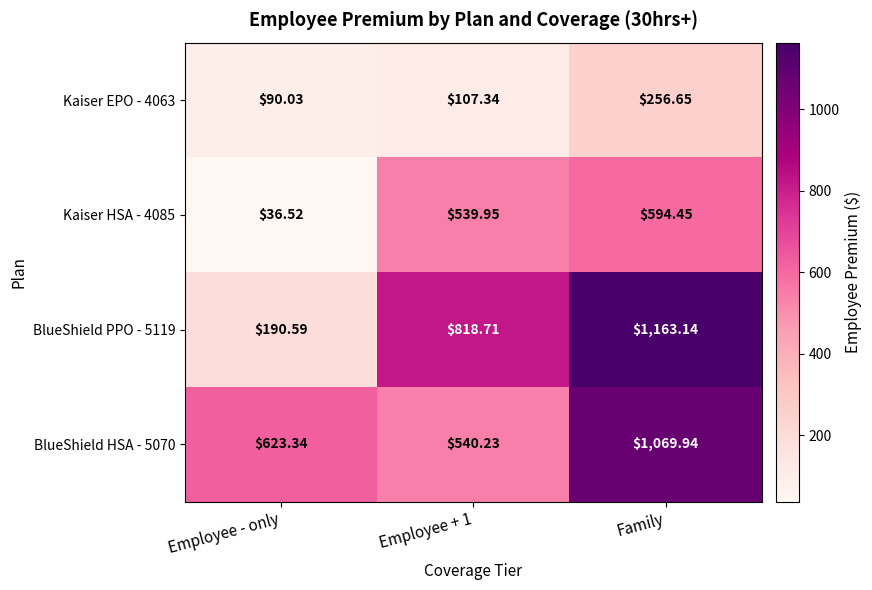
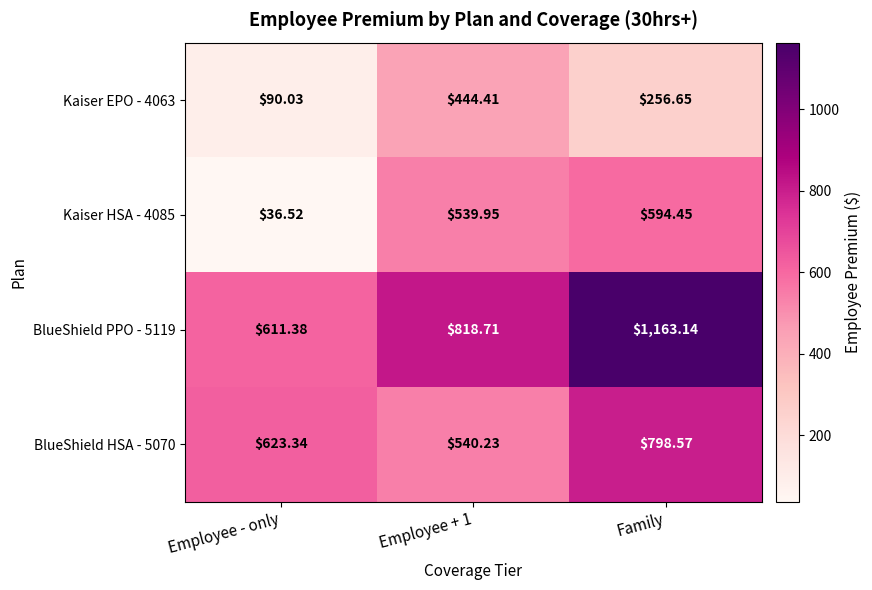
  {
    "Kaiser EPO - 4063": {
      "Employee - only": "$90.03",
-     "Employee + 1": "$107.34",
+     "Employee + 1": "$444.41",
      "Family": "$256.65"
    },
    "Kaiser HSA - 4085": {
      "Employee - only": "$36.52",
      "Employee + 1": "$539.95",
      "Family": "$594.45"
    },
    "BlueShield PPO - 5119": {
-     "Employee - only": "$190.59",
+     "Employee - only": "$611.38",
      "Employee + 1": "$818.71",
      "Family": "$1,163.14"
    },
    "BlueShield HSA - 5070": {
      "Employee - only": "$623.34",
      "Employee + 1": "$540.23",
-     "Family": "$1,069.94"
+     "Family": "$798.57"
    }
  }
